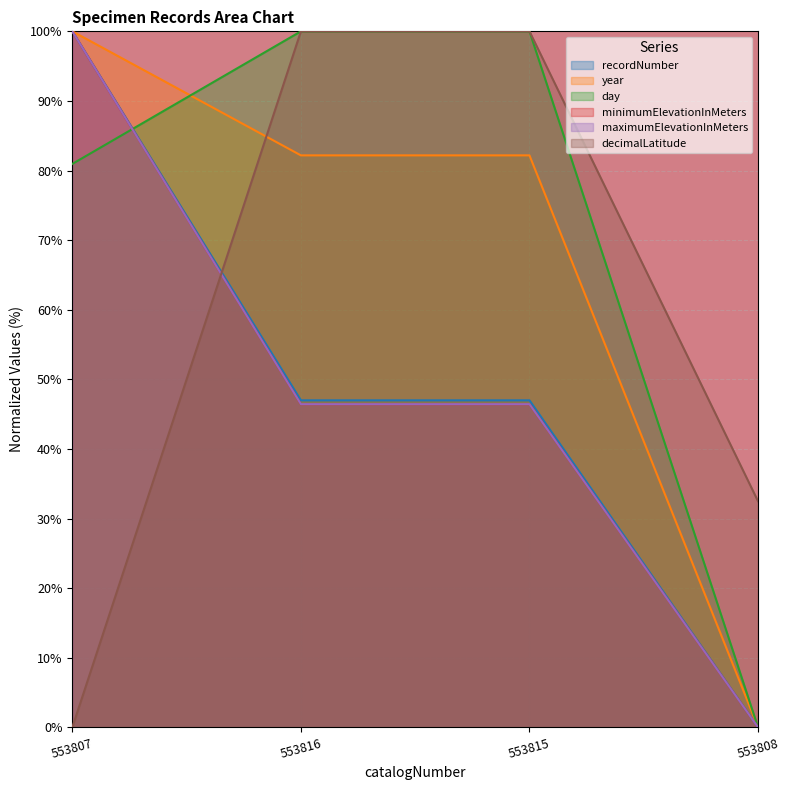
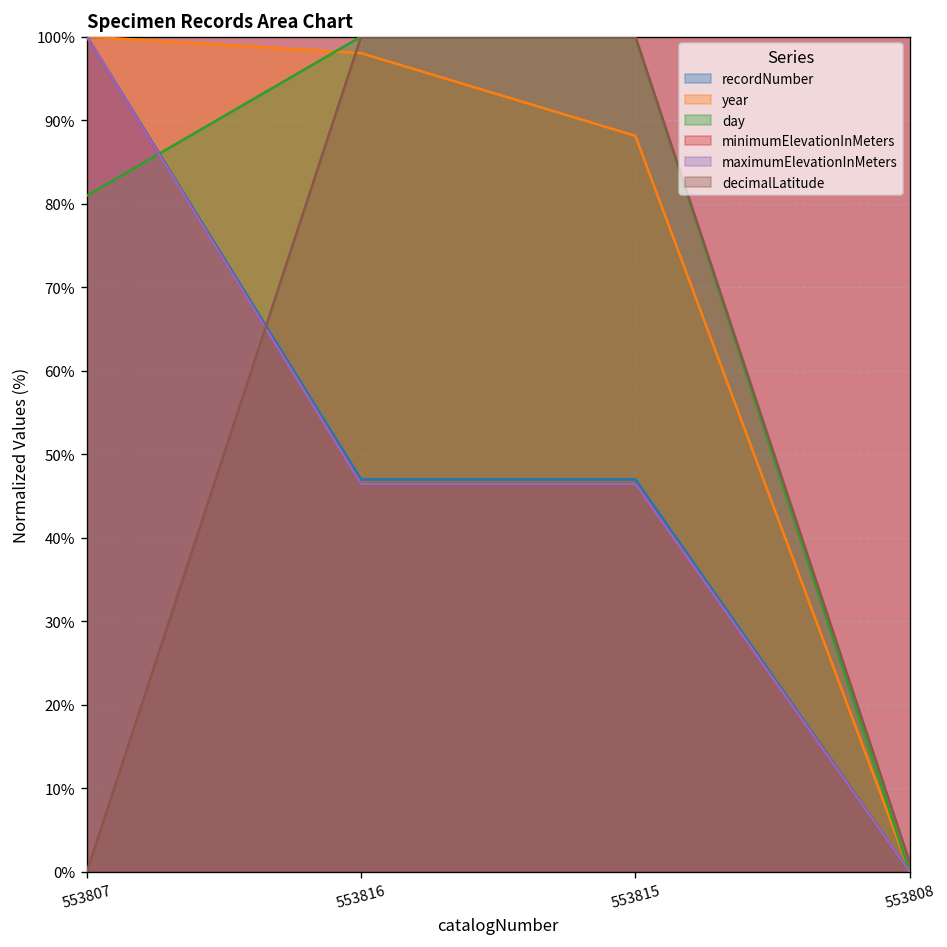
  {
    "recordNumber": {
      "553816": "47%",
      "553815": "47%"
    },
    "year": {
-     "553816": "82%",
-     "553815": "82%"
+     "553816": "98%",
+     "553815": "88%"
    },
    "day": {
      "553807": "81%"
    },
    "maximumElevationInMeters": {
      "553816": "46%",
      "553815": "46%"
    },
    "decimalLatitude": {
      "553807": "0%",
-     "553808": "32%"
+     "553808": "1%"
    }
  }
